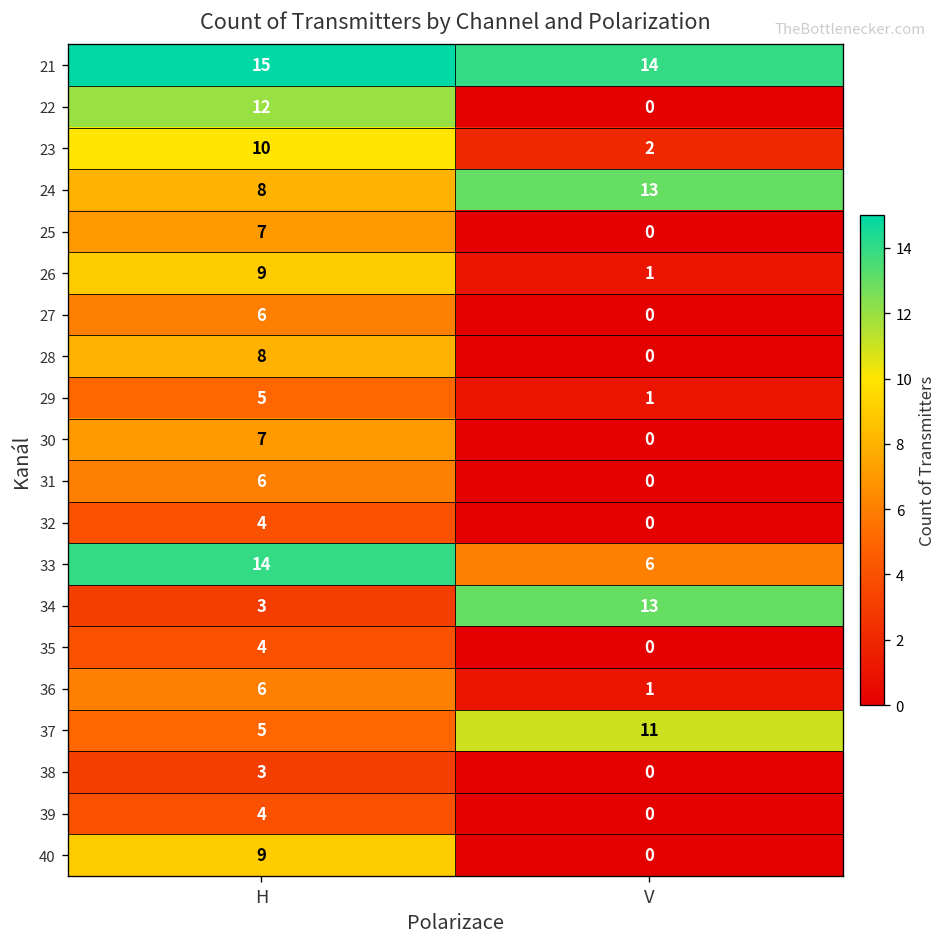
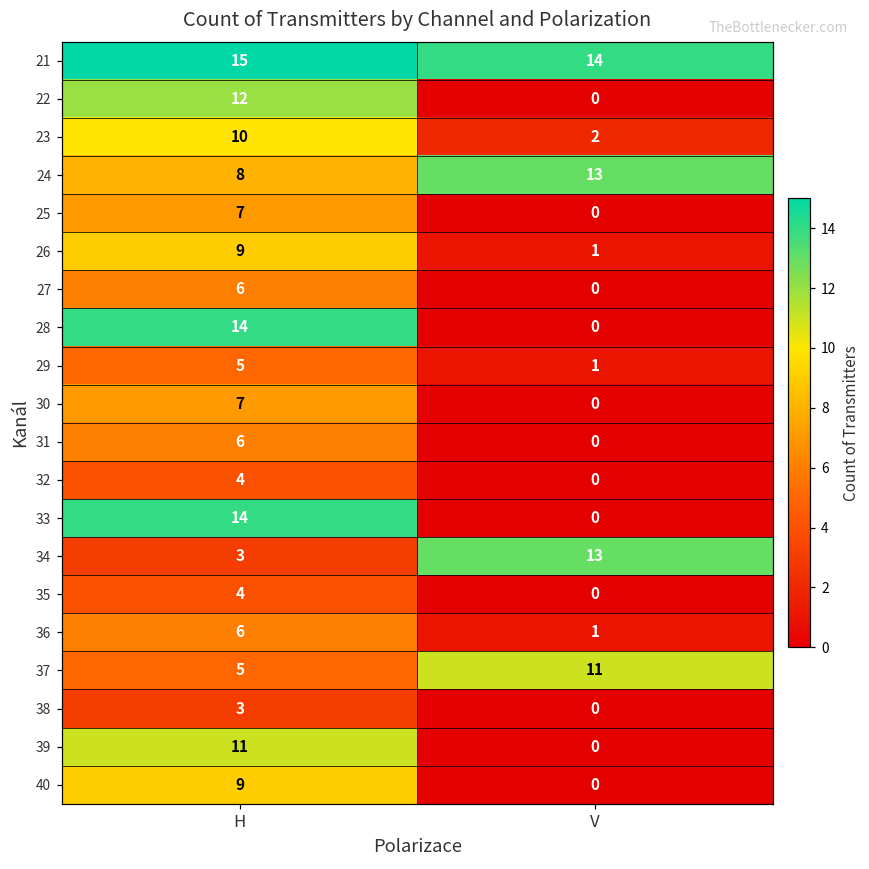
  {
    "21": {
      "H": 15,
      "V": 14
    },
    "22": {
      "H": 12,
      "V": 0
    },
    "23": {
      "H": 10,
      "V": 2
    },
    "24": {
      "H": 8,
      "V": 13
    },
    "25": {
      "H": 7,
      "V": 0
    },
    "26": {
      "H": 9,
      "V": 1
    },
    "27": {
      "H": 6,
      "V": 0
    },
    "28": {
-     "H": 8,
+     "H": 14,
      "V": 0
    },
    "29": {
      "H": 5,
      "V": 1
    },
    "30": {
      "H": 7,
      "V": 0
    },
    "31": {
      "H": 6,
      "V": 0
    },
    "32": {
      "H": 4,
      "V": 0
    },
    "33": {
      "H": 14,
-     "V": 6
+     "V": 0
    },
    "34": {
      "H": 3,
      "V": 13
    },
    "35": {
      "H": 4,
      "V": 0
    },
    "36": {
      "H": 6,
      "V": 1
    },
    "37": {
      "H": 5,
      "V": 11
    },
    "38": {
      "H": 3,
      "V": 0
    },
    "39": {
-     "H": 4,
+     "H": 11,
      "V": 0
    },
    "40": {
      "H": 9,
      "V": 0
    }
  }
